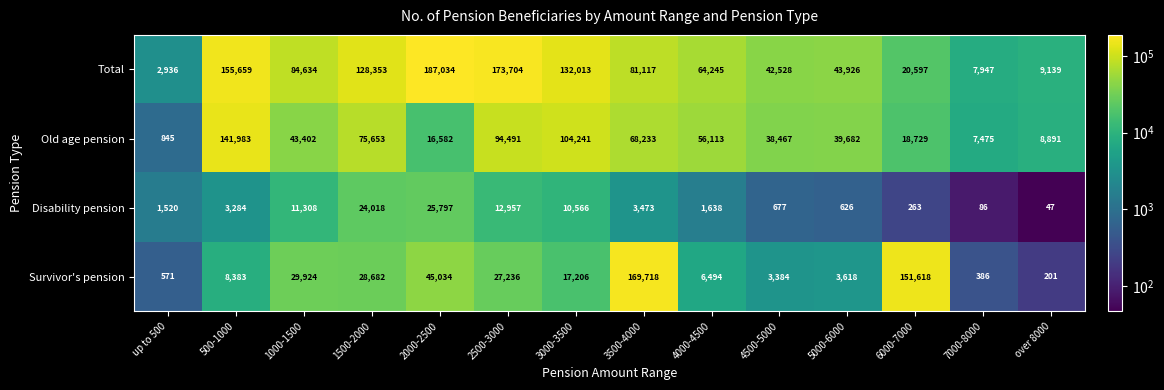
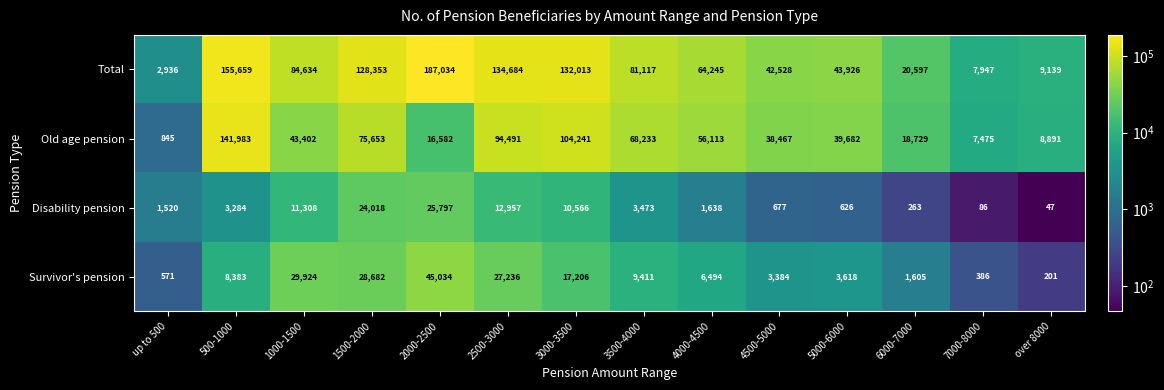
  {
    "Total": {
      "up to 500": "2,936",
      "500-1000": "155,659",
      "1000-1500": "84,634",
      "1500-2000": "128,353",
      "2000-2500": "187,034",
-     "2500-3000": "173,704",
+     "2500-3000": "134,684",
      "3000-3500": "132,013",
      "3500-4000": "81,117",
      "4000-4500": "64,245",
      "4500-5000": "42,528",
      "5000-6000": "43,926",
      "6000-7000": "20,597",
      "7000-8000": "7,947",
      "over 8000": "9,139"
    },
    "Old age pension": {
      "up to 500": "845",
      "500-1000": "141,983",
      "1000-1500": "43,402",
      "1500-2000": "75,653",
      "2000-2500": "16,582",
      "2500-3000": "94,491",
      "3000-3500": "104,241",
      "3500-4000": "68,233",
      "4000-4500": "56,113",
      "4500-5000": "38,467",
      "5000-6000": "39,682",
      "6000-7000": "18,729",
      "7000-8000": "7,475",
      "over 8000": "8,891"
    },
    "Disability pension": {
      "up to 500": "1,520",
      "500-1000": "3,284",
      "1000-1500": "11,308",
      "1500-2000": "24,018",
      "2000-2500": "25,797",
      "2500-3000": "12,957",
      "3000-3500": "10,566",
      "3500-4000": "3,473",
      "4000-4500": "1,638",
      "4500-5000": "677",
      "5000-6000": "626",
      "6000-7000": "263",
      "7000-8000": "86",
      "over 8000": "47"
    },
    "Survivor's pension": {
      "up to 500": "571",
      "500-1000": "8,383",
      "1000-1500": "29,924",
      "1500-2000": "28,682",
      "2000-2500": "45,034",
      "2500-3000": "27,236",
      "3000-3500": "17,206",
-     "3500-4000": "169,718",
+     "3500-4000": "9,411",
      "4000-4500": "6,494",
      "4500-5000": "3,384",
      "5000-6000": "3,618",
-     "6000-7000": "151,618",
+     "6000-7000": "1,605",
      "7000-8000": "386",
      "over 8000": "201"
    }
  }
